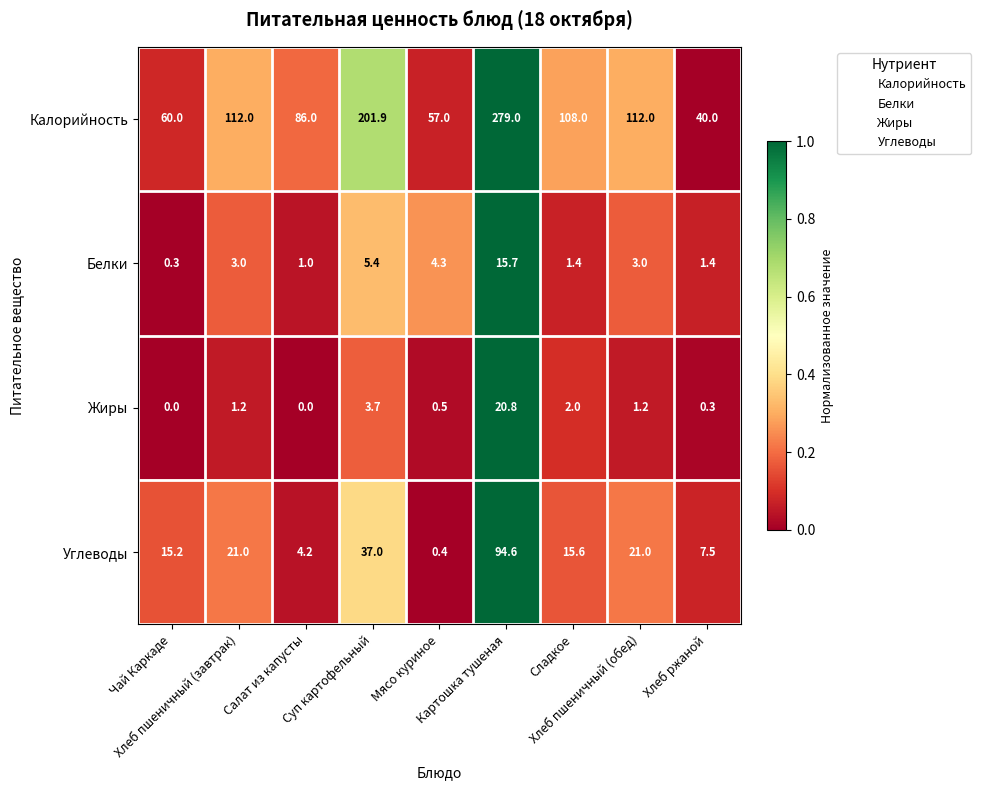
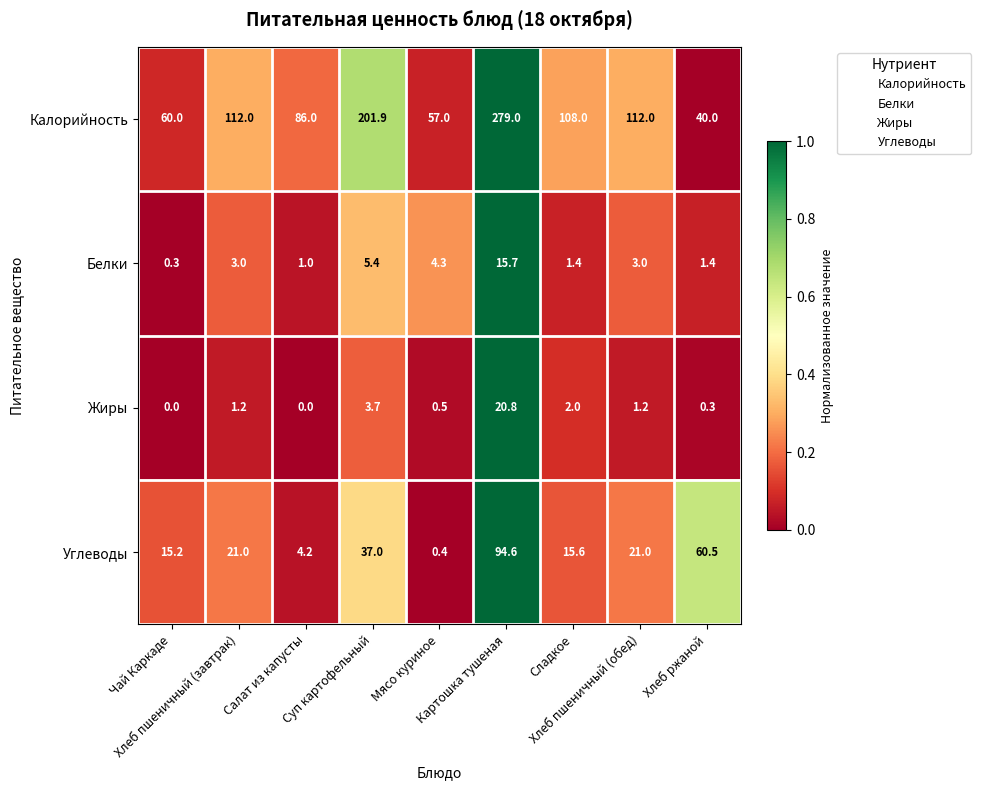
  {
    "Калорийность": {
      "Чай Каркаде": 60.0,
      "Хлеб пшеничный (завтрак)": 112.0,
      "Салат из капусты": 86.0,
      "Суп картофельный": 201.9,
      "Мясо куриное": 57.0,
      "Картошка тушеная": 279.0,
      "Сладкое": 108.0,
      "Хлеб пшеничный (обед)": 112.0,
      "Хлеб ржаной": 40.0
    },
    "Белки": {
      "Чай Каркаде": 0.3,
      "Хлеб пшеничный (завтрак)": 3.0,
      "Салат из капусты": 1.0,
      "Суп картофельный": 5.4,
      "Мясо куриное": 4.3,
      "Картошка тушеная": 15.7,
      "Сладкое": 1.4,
      "Хлеб пшеничный (обед)": 3.0,
      "Хлеб ржаной": 1.4
    },
    "Жиры": {
      "Чай Каркаде": 0.0,
      "Хлеб пшеничный (завтрак)": 1.2,
      "Салат из капусты": 0.0,
      "Суп картофельный": 3.7,
      "Мясо куриное": 0.5,
      "Картошка тушеная": 20.8,
      "Сладкое": 2.0,
      "Хлеб пшеничный (обед)": 1.2,
      "Хлеб ржаной": 0.3
    },
    "Углеводы": {
      "Чай Каркаде": 15.2,
      "Хлеб пшеничный (завтрак)": 21.0,
      "Салат из капусты": 4.2,
      "Суп картофельный": 37.0,
      "Мясо куриное": 0.4,
      "Картошка тушеная": 94.6,
      "Сладкое": 15.6,
      "Хлеб пшеничный (обед)": 21.0,
-     "Хлеб ржаной": 7.5
+     "Хлеб ржаной": 60.5
    }
  }
